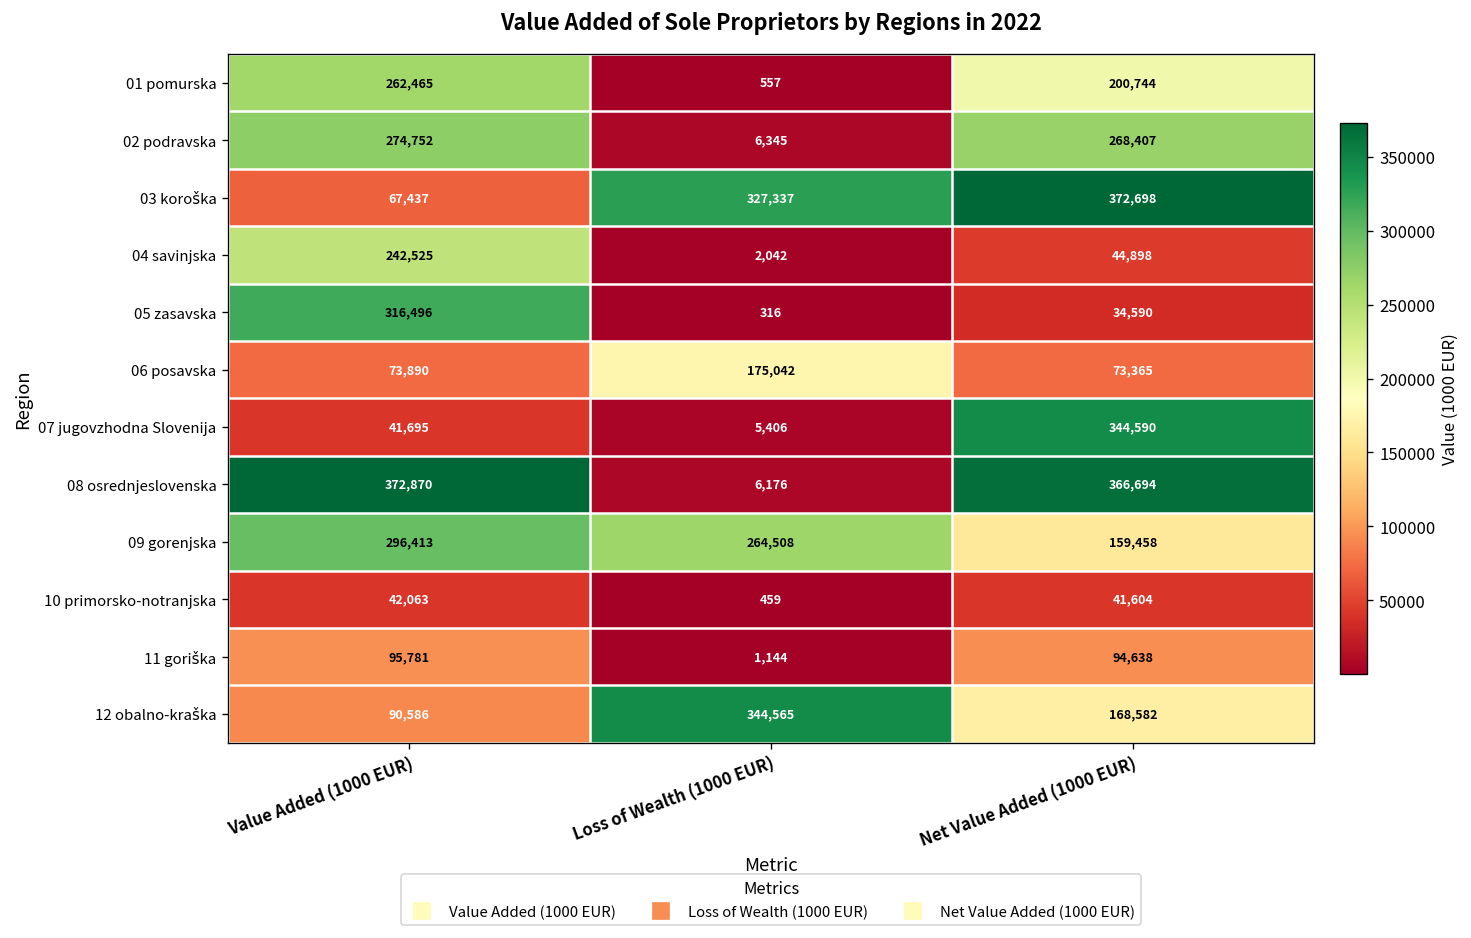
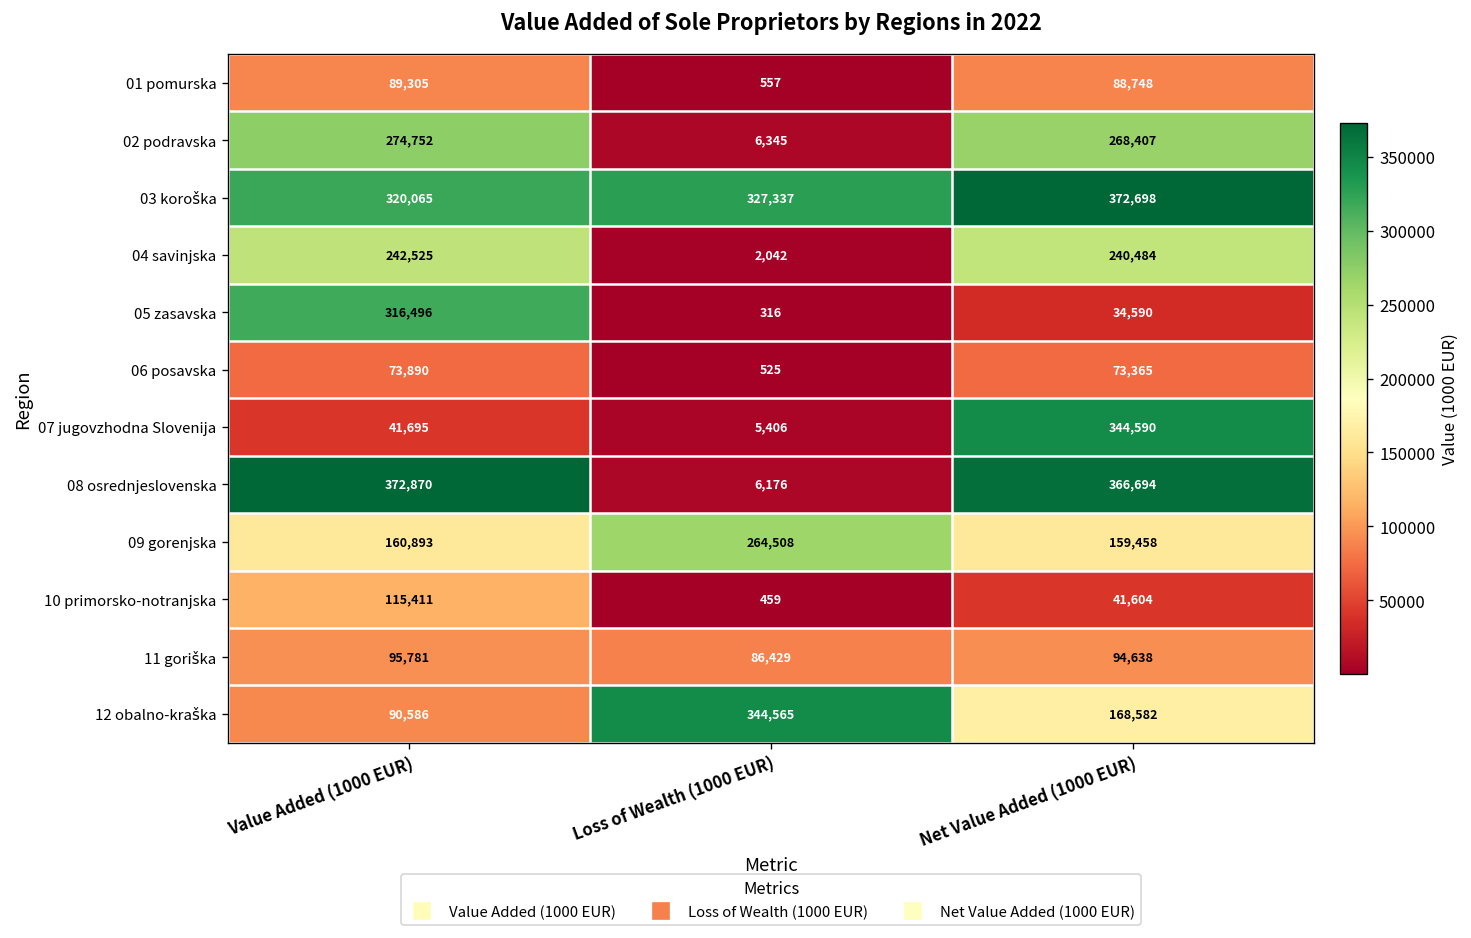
  {
    "01 pomurska": {
-     "Value Added (1000 EUR)": "262,465",
+     "Value Added (1000 EUR)": "89,305",
      "Loss of Wealth (1000 EUR)": "557",
-     "Net Value Added (1000 EUR)": "200,744"
+     "Net Value Added (1000 EUR)": "88,748"
    },
    "02 podravska": {
      "Value Added (1000 EUR)": "274,752",
      "Loss of Wealth (1000 EUR)": "6,345",
      "Net Value Added (1000 EUR)": "268,407"
    },
    "03 koroška": {
-     "Value Added (1000 EUR)": "67,437",
+     "Value Added (1000 EUR)": "320,065",
      "Loss of Wealth (1000 EUR)": "327,337",
      "Net Value Added (1000 EUR)": "372,698"
    },
    "04 savinjska": {
      "Value Added (1000 EUR)": "242,525",
      "Loss of Wealth (1000 EUR)": "2,042",
-     "Net Value Added (1000 EUR)": "44,898"
+     "Net Value Added (1000 EUR)": "240,484"
    },
    "05 zasavska": {
      "Value Added (1000 EUR)": "316,496",
      "Loss of Wealth (1000 EUR)": "316",
      "Net Value Added (1000 EUR)": "34,590"
    },
    "06 posavska": {
      "Value Added (1000 EUR)": "73,890",
-     "Loss of Wealth (1000 EUR)": "175,042",
+     "Loss of Wealth (1000 EUR)": "525",
      "Net Value Added (1000 EUR)": "73,365"
    },
    "07 jugovzhodna Slovenija": {
      "Value Added (1000 EUR)": "41,695",
      "Loss of Wealth (1000 EUR)": "5,406",
      "Net Value Added (1000 EUR)": "344,590"
    },
    "08 osrednjeslovenska": {
      "Value Added (1000 EUR)": "372,870",
      "Loss of Wealth (1000 EUR)": "6,176",
      "Net Value Added (1000 EUR)": "366,694"
    },
    "09 gorenjska": {
-     "Value Added (1000 EUR)": "296,413",
+     "Value Added (1000 EUR)": "160,893",
      "Loss of Wealth (1000 EUR)": "264,508",
      "Net Value Added (1000 EUR)": "159,458"
    },
    "10 primorsko-notranjska": {
-     "Value Added (1000 EUR)": "42,063",
+     "Value Added (1000 EUR)": "115,411",
      "Loss of Wealth (1000 EUR)": "459",
      "Net Value Added (1000 EUR)": "41,604"
    },
    "11 goriška": {
      "Value Added (1000 EUR)": "95,781",
-     "Loss of Wealth (1000 EUR)": "1,144",
+     "Loss of Wealth (1000 EUR)": "86,429",
      "Net Value Added (1000 EUR)": "94,638"
    },
    "12 obalno-kraška": {
      "Value Added (1000 EUR)": "90,586",
      "Loss of Wealth (1000 EUR)": "344,565",
      "Net Value Added (1000 EUR)": "168,582"
    }
  }
